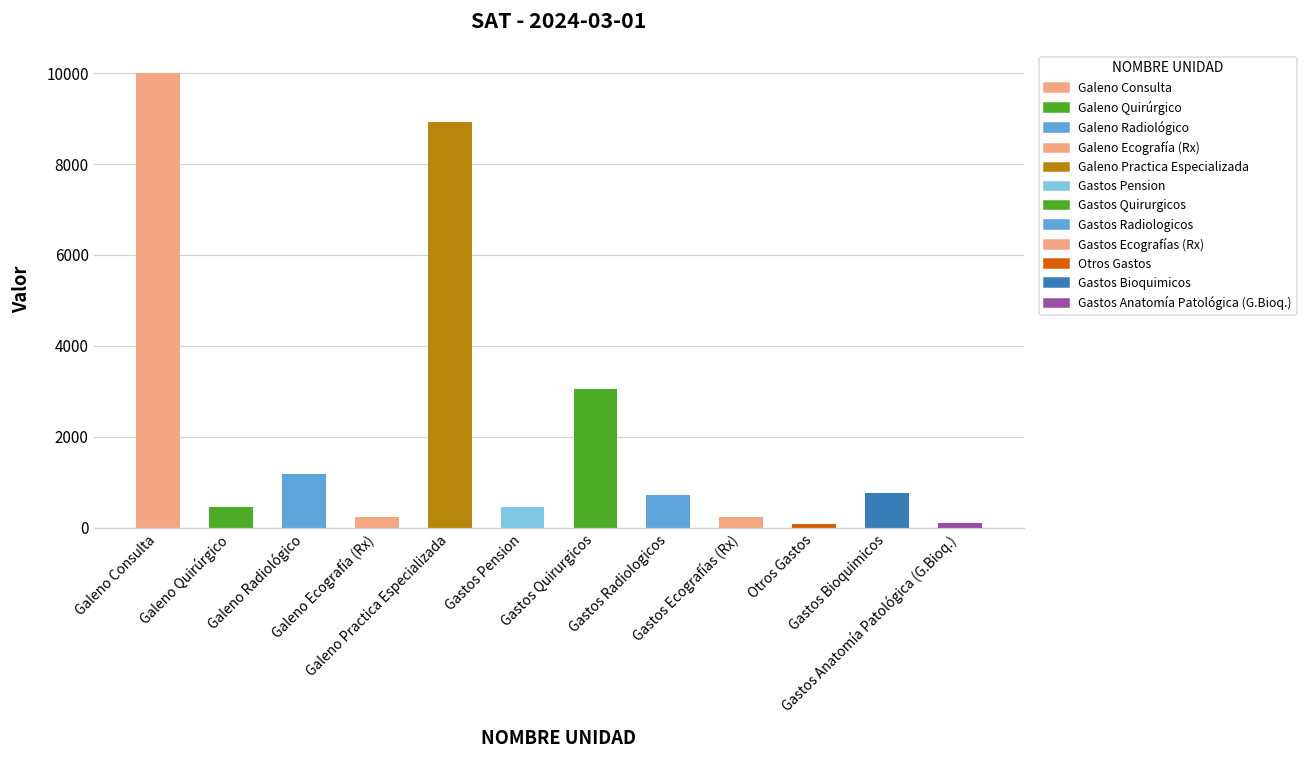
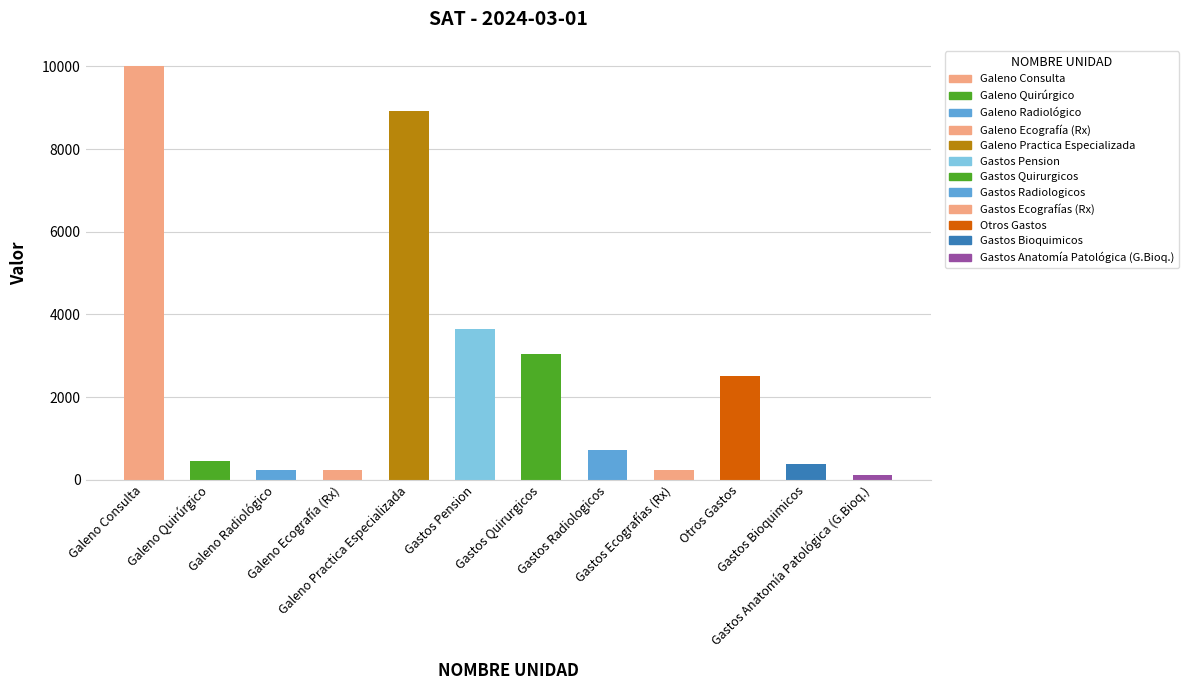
  {
    "Galeno Consulta": 10000,
    "Galeno Quirúrgico": 500,
-   "Galeno Radiológico": 1200,
+   "Galeno Radiológico": 200,
    "Galeno Ecografía (Rx)": 200,
    "Galeno Practica Especializada": 8900,
-   "Gastos Pension": 500,
+   "Gastos Pension": 3700,
    "Gastos Quirurgicos": 3100,
    "Gastos Radiologicos": 700,
    "Gastos Ecografías (Rx)": 200,
-   "Otros Gastos": 100,
-   "Gastos Bioquimicos": 800,
+   "Otros Gastos": 2500,
+   "Gastos Bioquimicos": 400,
    "Gastos Anatomía Patológica (G.Bioq.)": 100
  }
